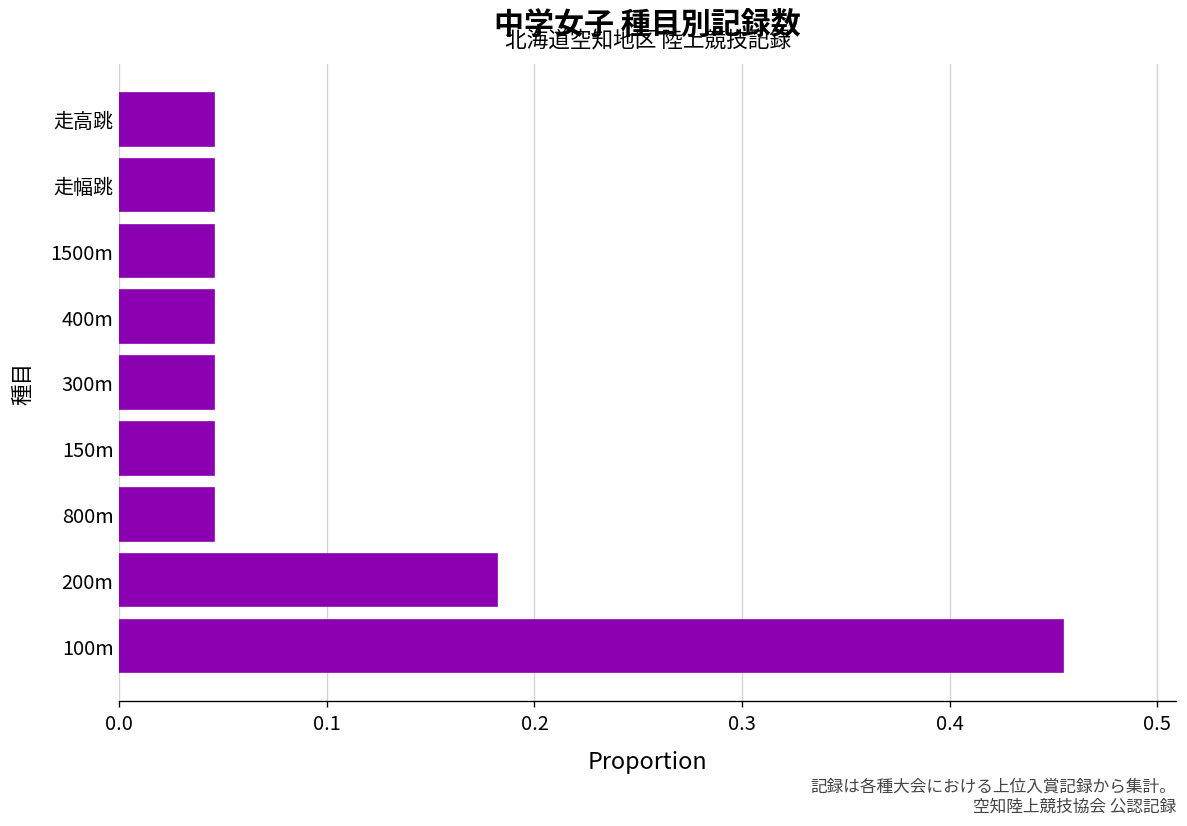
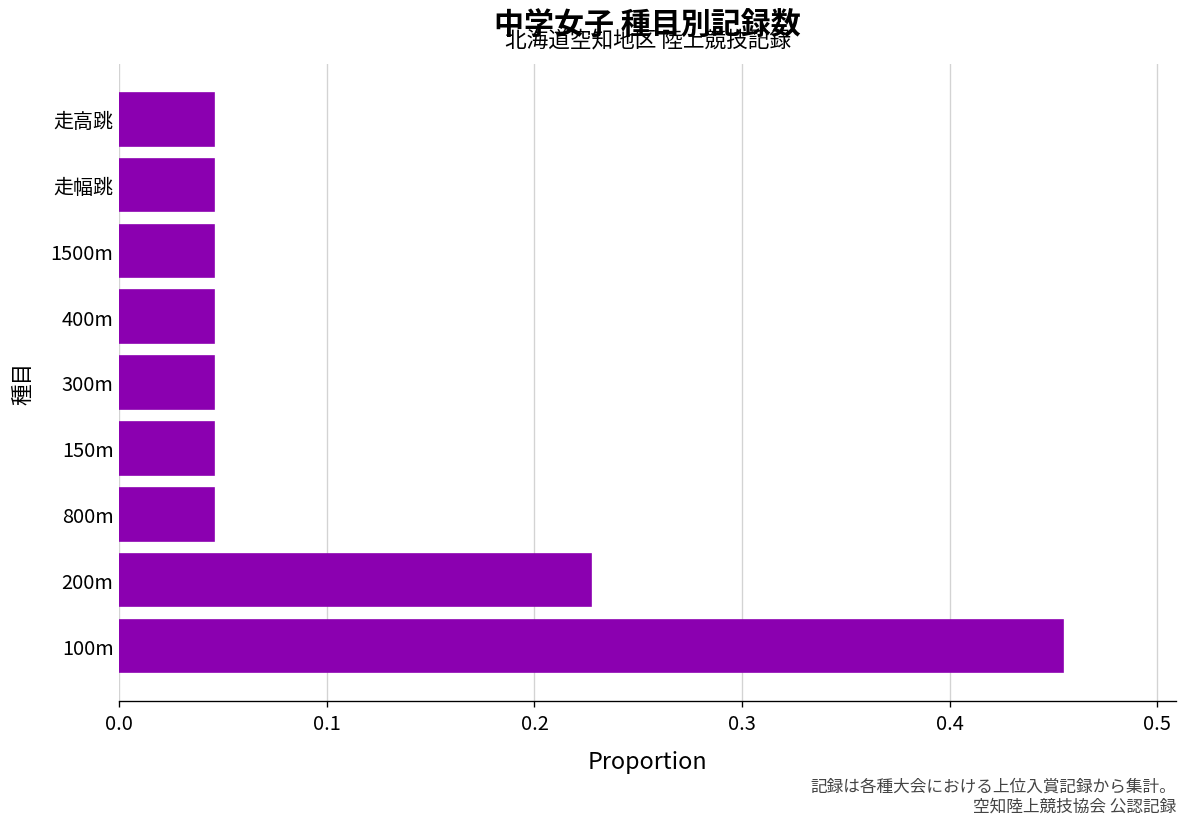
  {
    "走高跳": 0.045,
    "走幅跳": 0.045,
    "1500m": 0.045,
    "400m": 0.045,
    "300m": 0.045,
    "150m": 0.045,
    "800m": 0.045,
-   "200m": 0.182,
+   "200m": 0.227,
    "100m": 0.455
  }
